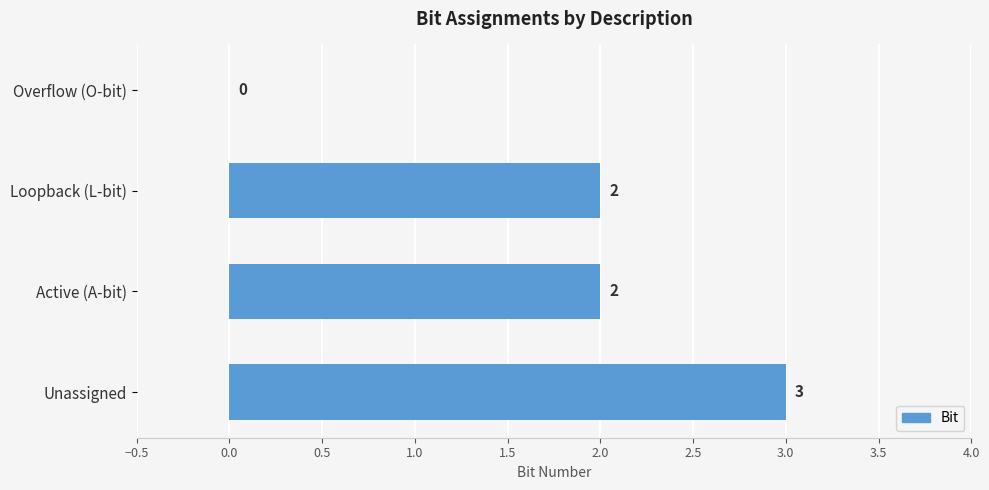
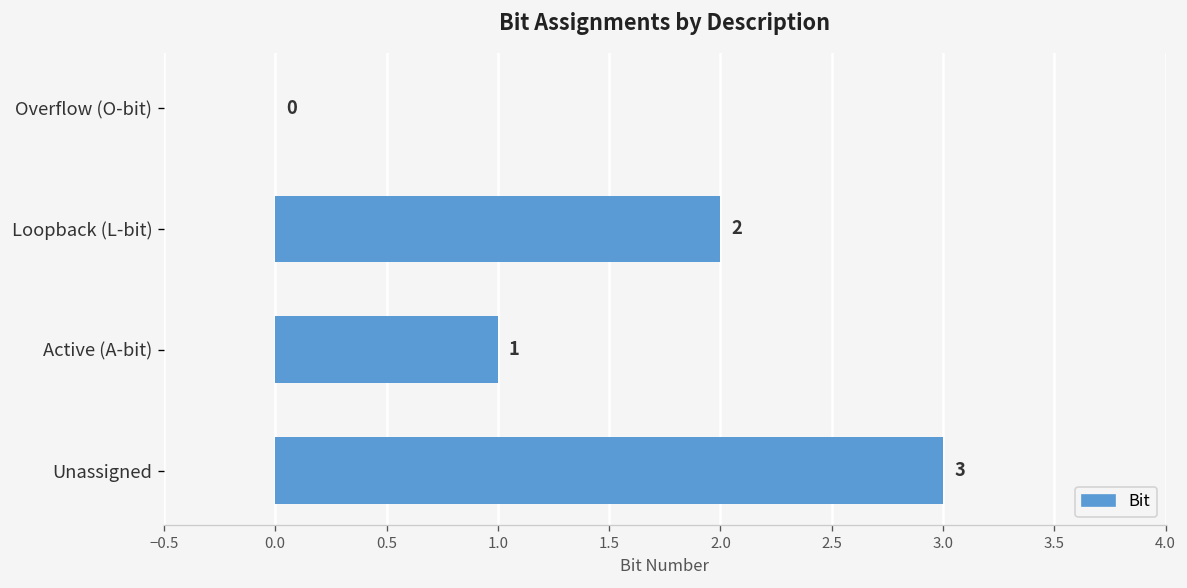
  {
    "Overflow (O-bit)": 0,
    "Loopback (L-bit)": 2,
-   "Active (A-bit)": 2,
+   "Active (A-bit)": 1,
    "Unassigned": 3
  }
